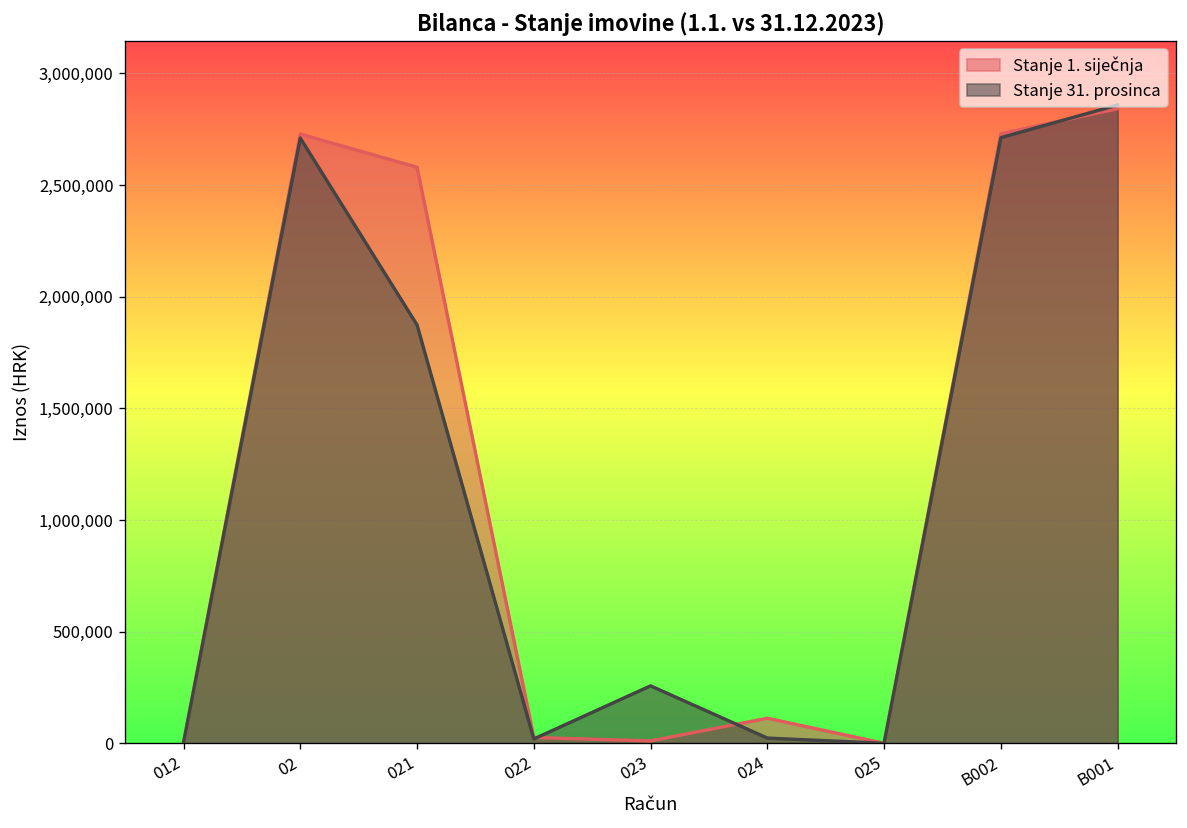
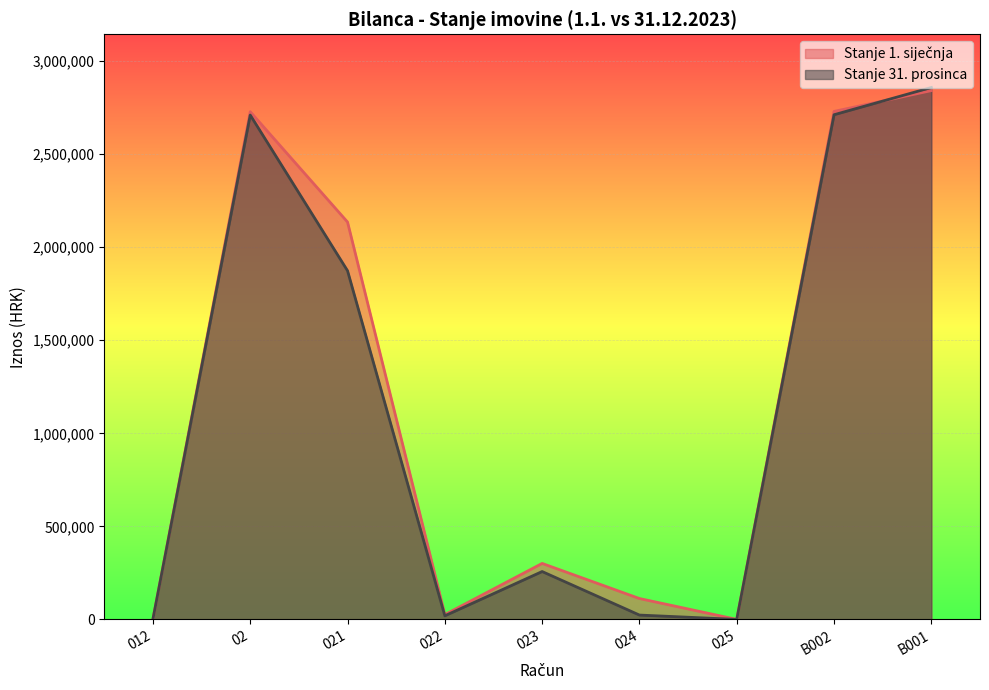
  {
    "Stanje 1. siječnja": {
      "02": "2,730,000",
-     "021": "2,580,000",
-     "023": "10,000",
+     "021": "2,140,000",
+     "023": "300,000",
      "024": "110,000",
      "B002": "2,730,000",
      "B001": "2,840,000"
    },
    "Stanje 31. prosinca": {
      "02": "2,710,000",
      "021": "1,870,000",
      "023": "260,000",
      "024": "20,000",
      "B002": "2,710,000"
    }
  }
